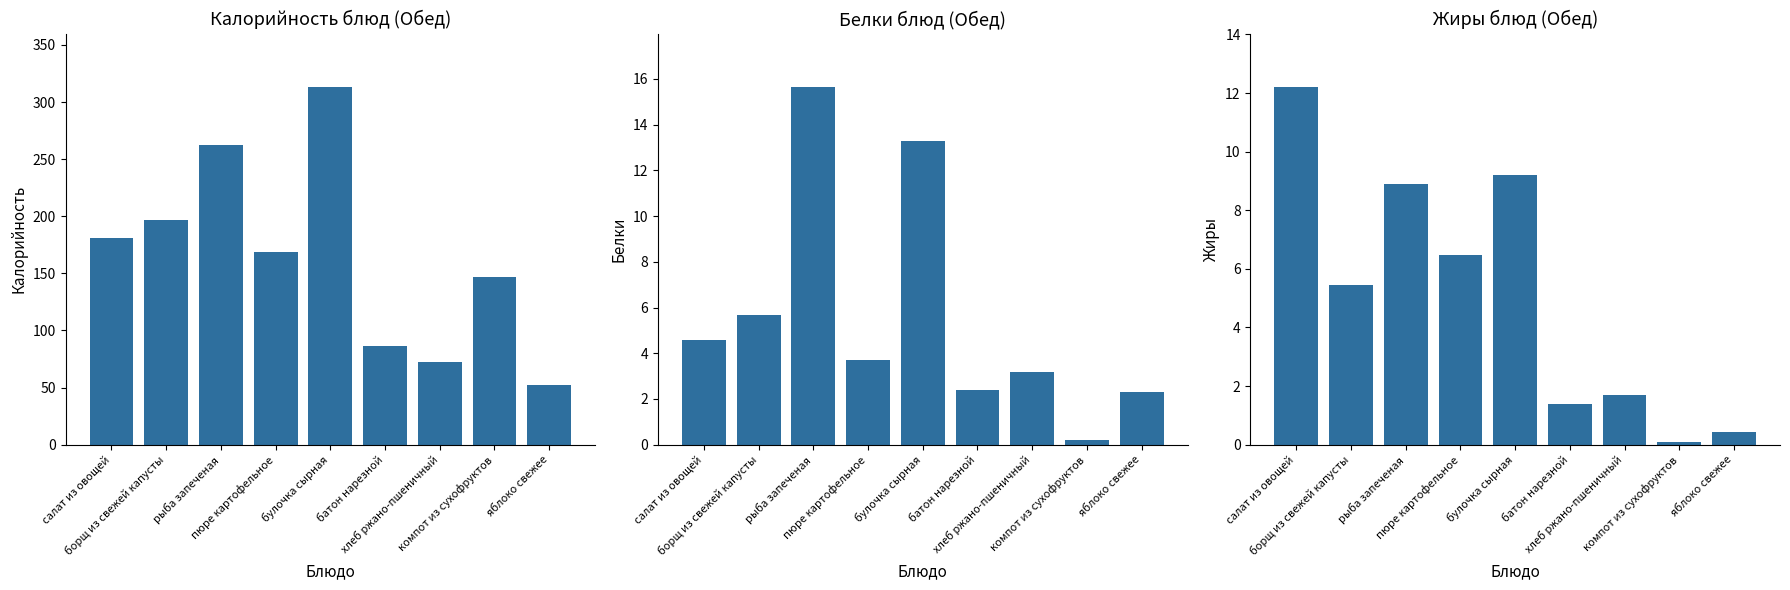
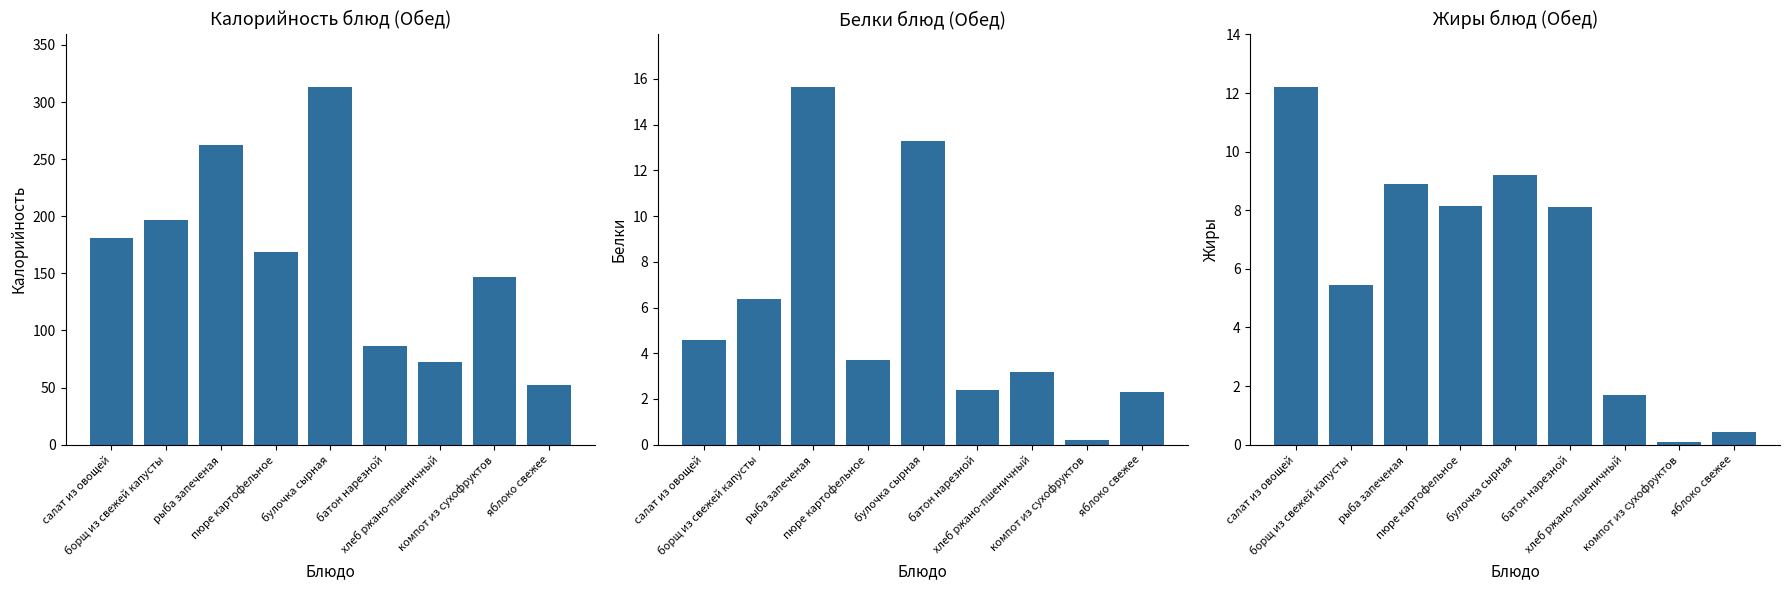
  {
    "Калорийность блюд (Обед)": {
      "салат из овощей": 181,
      "борщ из свежей капусты": 197,
      "рыба запеченая": 262,
      "пюре картофельное": 169,
      "булочка сырная": 313,
      "батон нарезной": 86,
      "хлеб ржано-пшеничный": 72,
      "компот из сухофруктов": 147,
      "яблоко свежее": 52
    },
    "Белки блюд (Обед)": {
      "салат из овощей": 4.6,
-     "борщ из свежей капусты": 5.7,
+     "борщ из свежей капусты": 6.4,
      "рыба запеченая": 15.6,
      "пюре картофельное": 3.7,
      "булочка сырная": 13.3,
      "батон нарезной": 2.4,
      "хлеб ржано-пшеничный": 3.2,
      "компот из сухофруктов": 0.2,
      "яблоко свежее": 2.3
    },
    "Жиры блюд (Обед)": {
      "салат из овощей": 12.2,
      "борщ из свежей капусты": 5.4,
      "рыба запеченая": 8.9,
-     "пюре картофельное": 6.5,
+     "пюре картофельное": 8.1,
      "булочка сырная": 9.2,
-     "батон нарезной": 1.4,
+     "батон нарезной": 8.1,
      "хлеб ржано-пшеничный": 1.7,
      "компот из сухофруктов": 0.1,
      "яблоко свежее": 0.4
    }
  }
